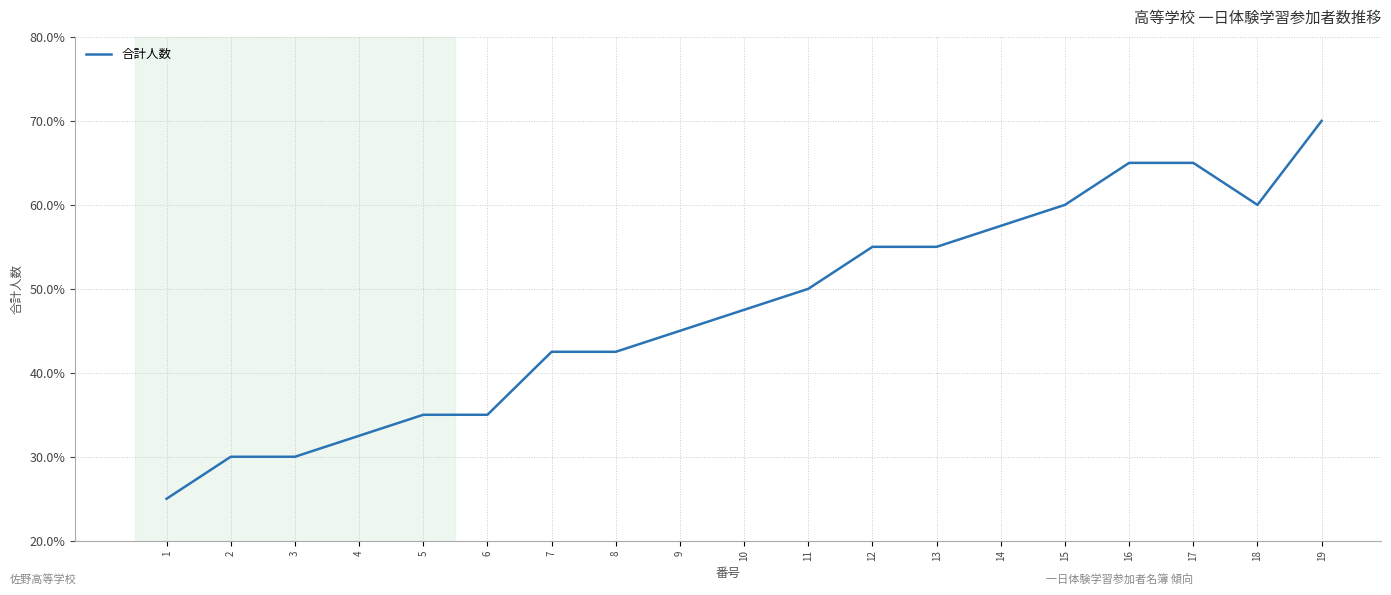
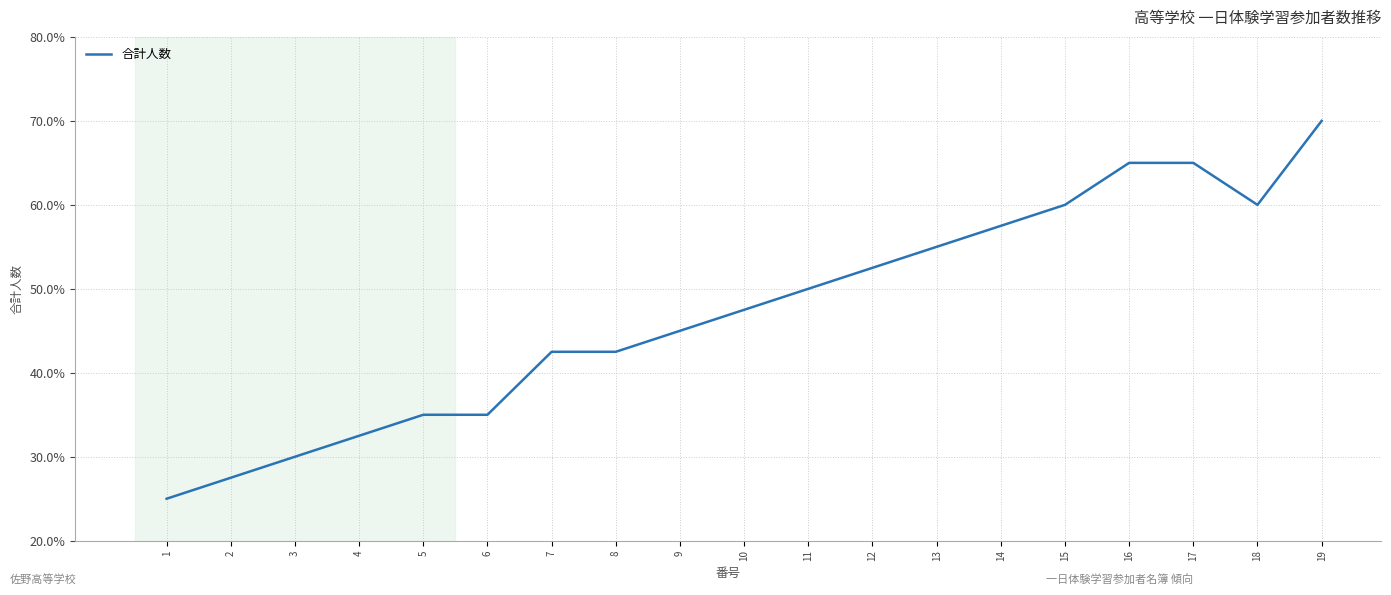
  {
    "1": "25%",
-   "2": "30%",
+   "2": "27%",
    "3": "30%",
    "4": "32%",
    "5": "35%",
    "6": "35%",
    "7": "42%",
    "8": "42%",
    "9": "45%",
    "10": "47%",
    "11": "50%",
-   "12": "55%",
+   "12": "52%",
    "13": "55%",
    "14": "57%",
    "15": "60%",
    "16": "65%",
    "17": "65%",
    "18": "60%",
    "19": "70%"
  }
